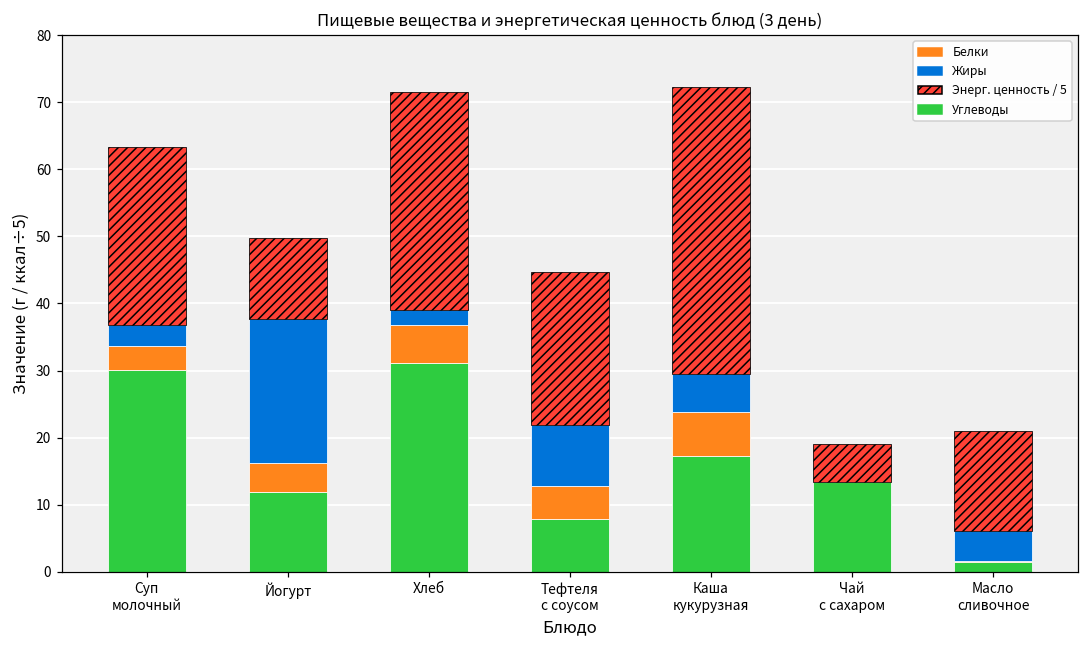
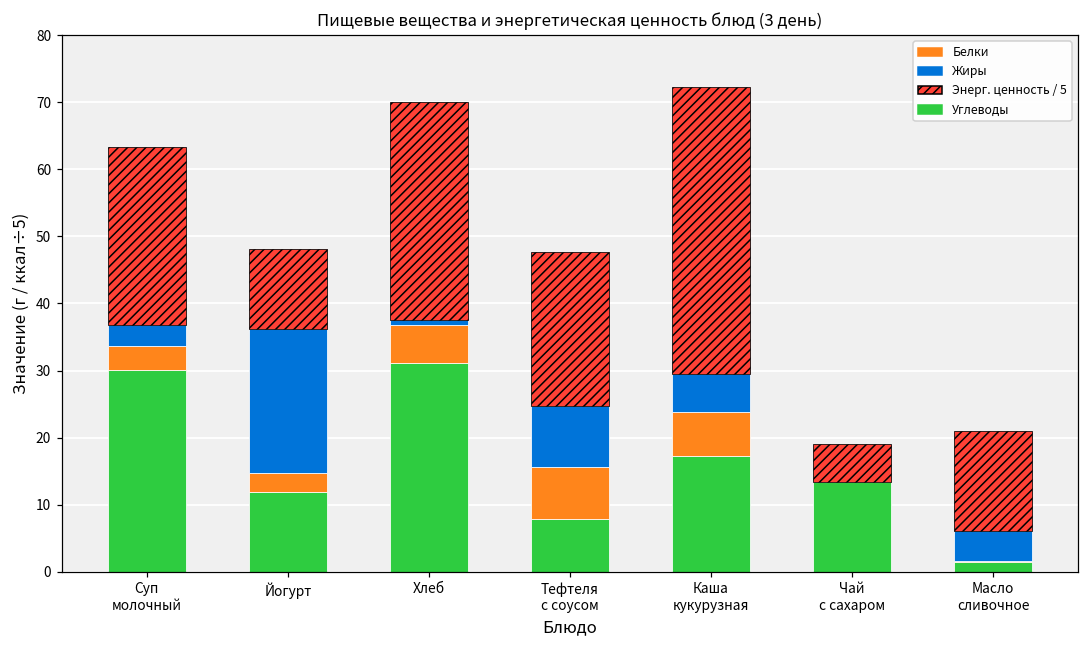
  {
    "Углеводы": {
      "Суп молочный": 30,
      "Йогурт": 12,
      "Хлеб": 31,
      "Тефтеля с соусом": 8,
      "Каша кукурузная": 17,
      "Чай с сахаром": 13,
      "Масло сливочное": 2
    },
    "Белки": {
      "Суп молочный": 3,
-     "Йогурт": 4,
+     "Йогурт": 3,
      "Хлеб": 6,
-     "Тефтеля с соусом": 5,
+     "Тефтеля с соусом": 8,
      "Каша кукурузная": 7,
      "Чай с сахаром": 0
    },
    "Жиры": {
      "Суп молочный": 3,
      "Йогурт": 22,
-     "Хлеб": 2,
+     "Хлеб": 1,
      "Тефтеля с соусом": 9,
      "Каша кукурузная": 6,
      "Чай с сахаром": 0,
      "Масло сливочное": 4
    }
  }
